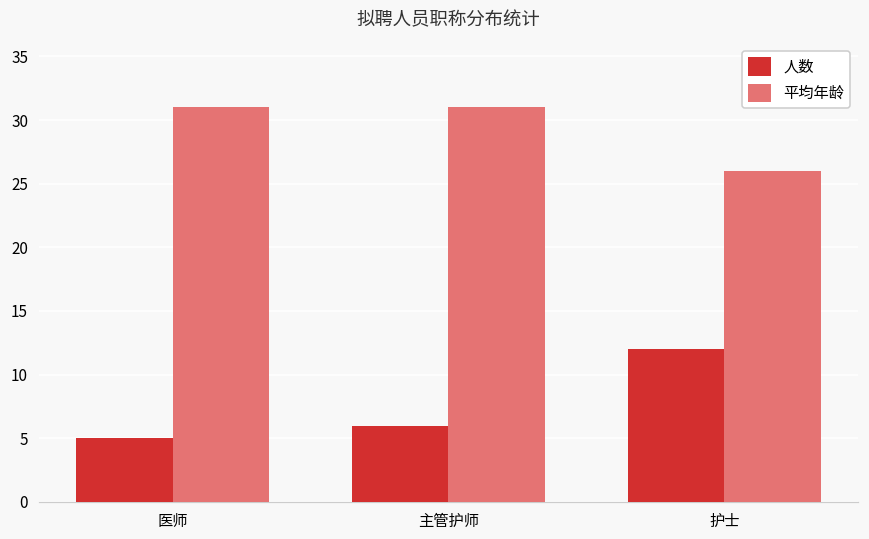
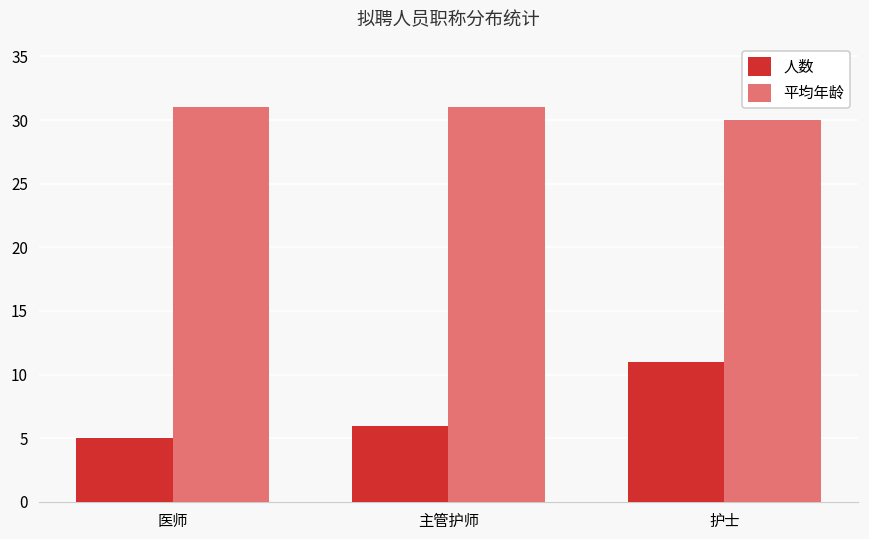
  {
    "人数": {
      "医师": 5,
      "主管护师": 6,
-     "护士": 12
+     "护士": 11
    },
    "平均年龄": {
      "医师": 31,
      "主管护师": 31,
-     "护士": 26
+     "护士": 30
    }
  }
